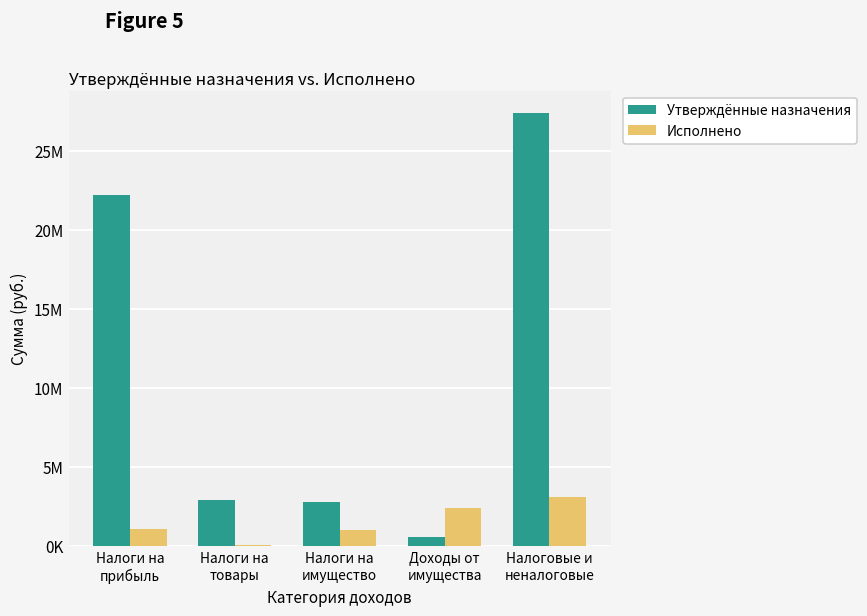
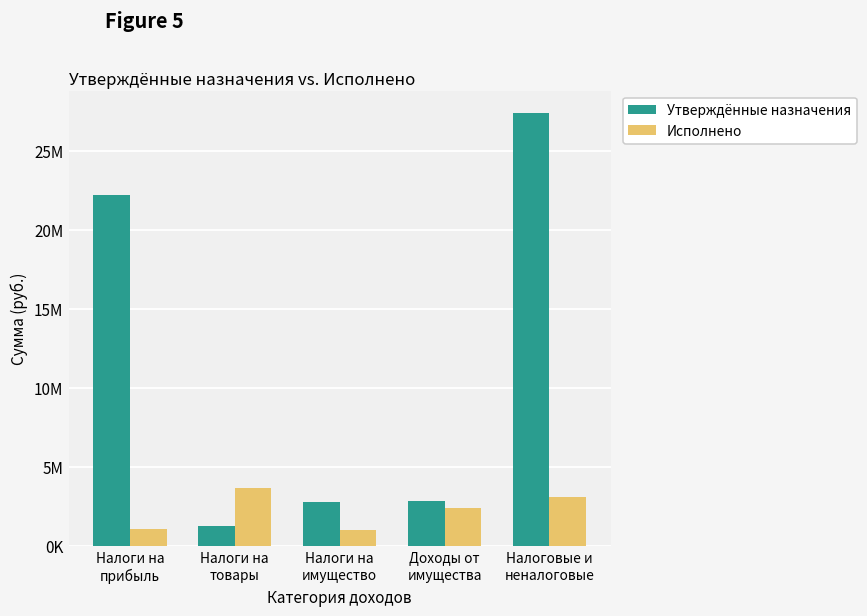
  {
    "Утверждённые назначения": {
      "Налоги на прибыль": 22200000,
-     "Налоги на товары": 2900000,
+     "Налоги на товары": 1300000,
      "Налоги на имущество": 2800000,
-     "Доходы от имущества": 600000,
+     "Доходы от имущества": 2900000,
      "Налоговые и неналоговые": 27400000
    },
    "Исполнено": {
      "Налоги на прибыль": 1100000,
-     "Налоги на товары": 100000,
+     "Налоги на товары": 3700000,
      "Налоги на имущество": 1100000,
      "Доходы от имущества": 2400000,
      "Налоговые и неналоговые": 3200000
    }
  }
